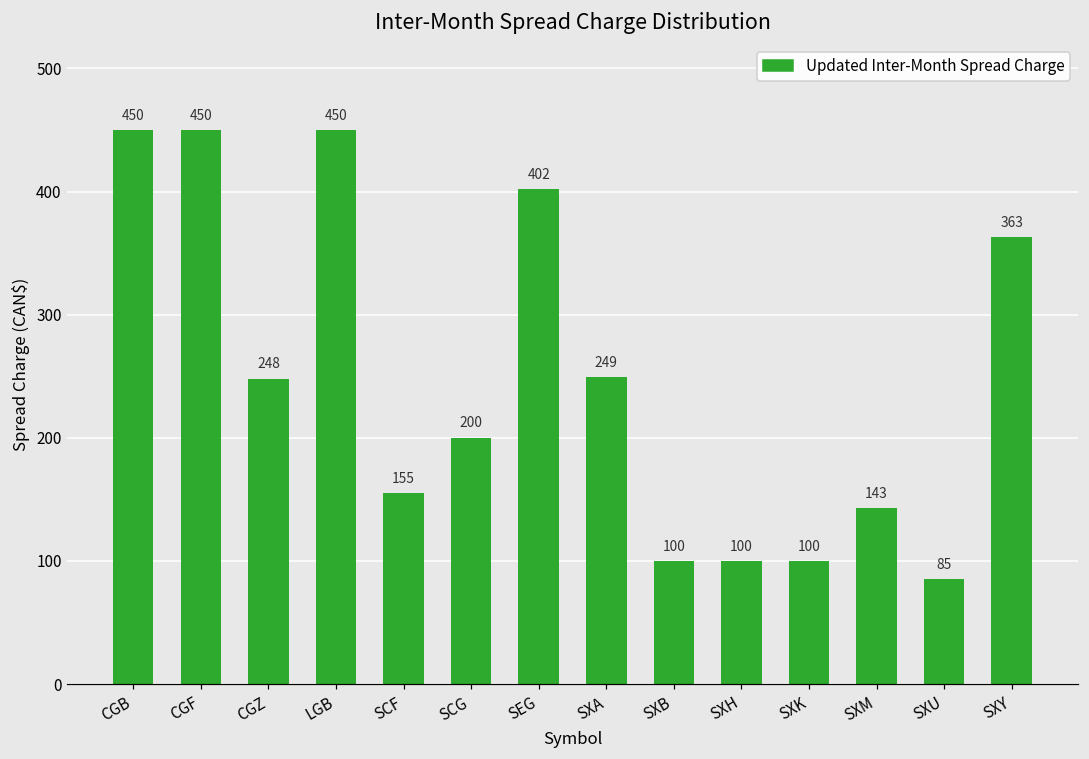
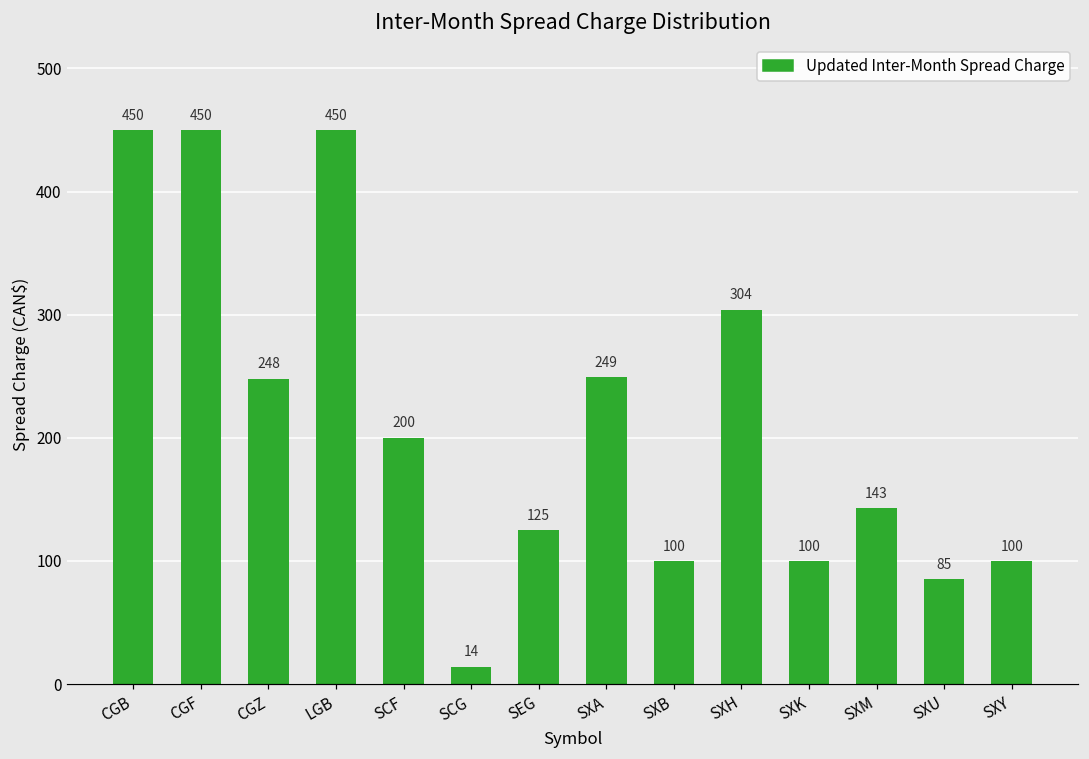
  {
    "CGB": 450,
    "CGF": 450,
    "CGZ": 248,
    "LGB": 450,
-   "SCF": 155,
-   "SCG": 200,
-   "SEG": 402,
+   "SCF": 200,
+   "SCG": 14,
+   "SEG": 125,
    "SXA": 249,
    "SXB": 100,
-   "SXH": 100,
+   "SXH": 304,
    "SXK": 100,
    "SXM": 143,
    "SXU": 85,
-   "SXY": 363
+   "SXY": 100
  }
